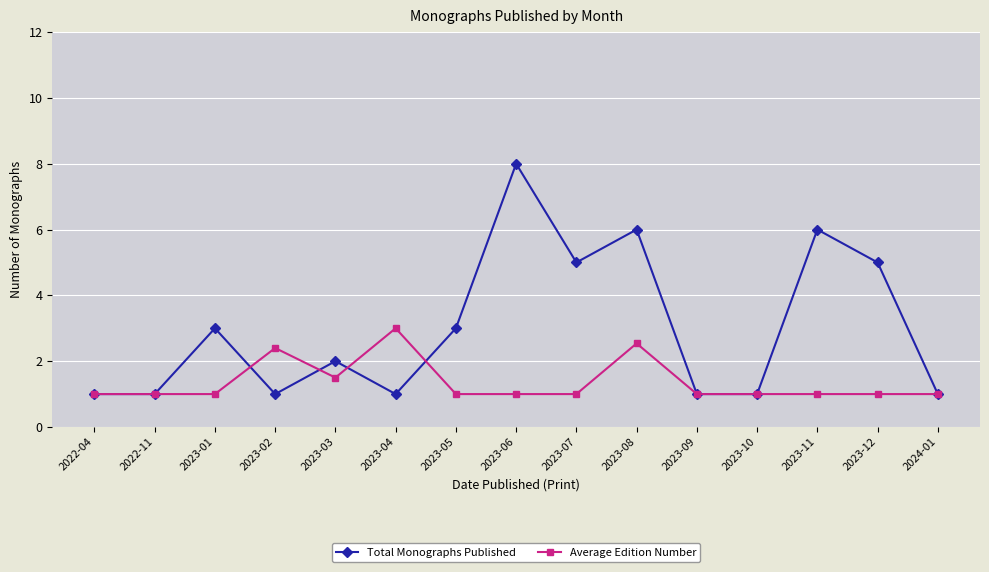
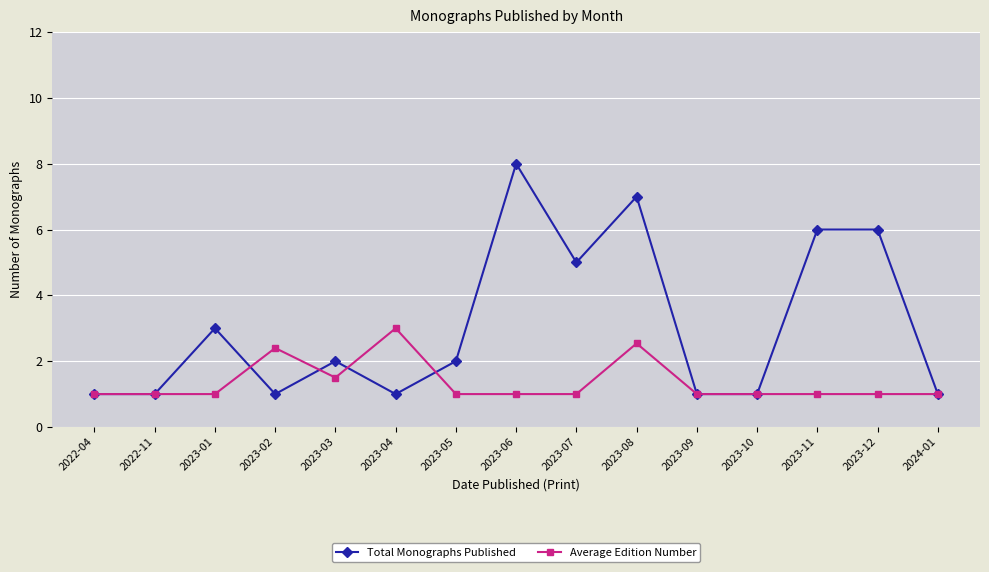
  {
    "Total Monographs Published": {
      "2023-01": 3,
      "2023-02": 1,
      "2023-03": 2,
      "2023-04": 1,
-     "2023-05": 3,
+     "2023-05": 2,
      "2023-06": 8,
      "2023-07": 5,
-     "2023-08": 6,
+     "2023-08": 7,
      "2023-11": 6,
-     "2023-12": 5
+     "2023-12": 6
    },
    "Average Edition Number": {
      "2023-01": 1,
      "2023-02": 2.4,
      "2023-03": 1.5,
      "2023-04": 3,
      "2023-05": 1,
      "2023-06": 1,
      "2023-07": 1,
      "2023-08": 2.5,
      "2023-11": 1,
      "2023-12": 1
    }
  }
